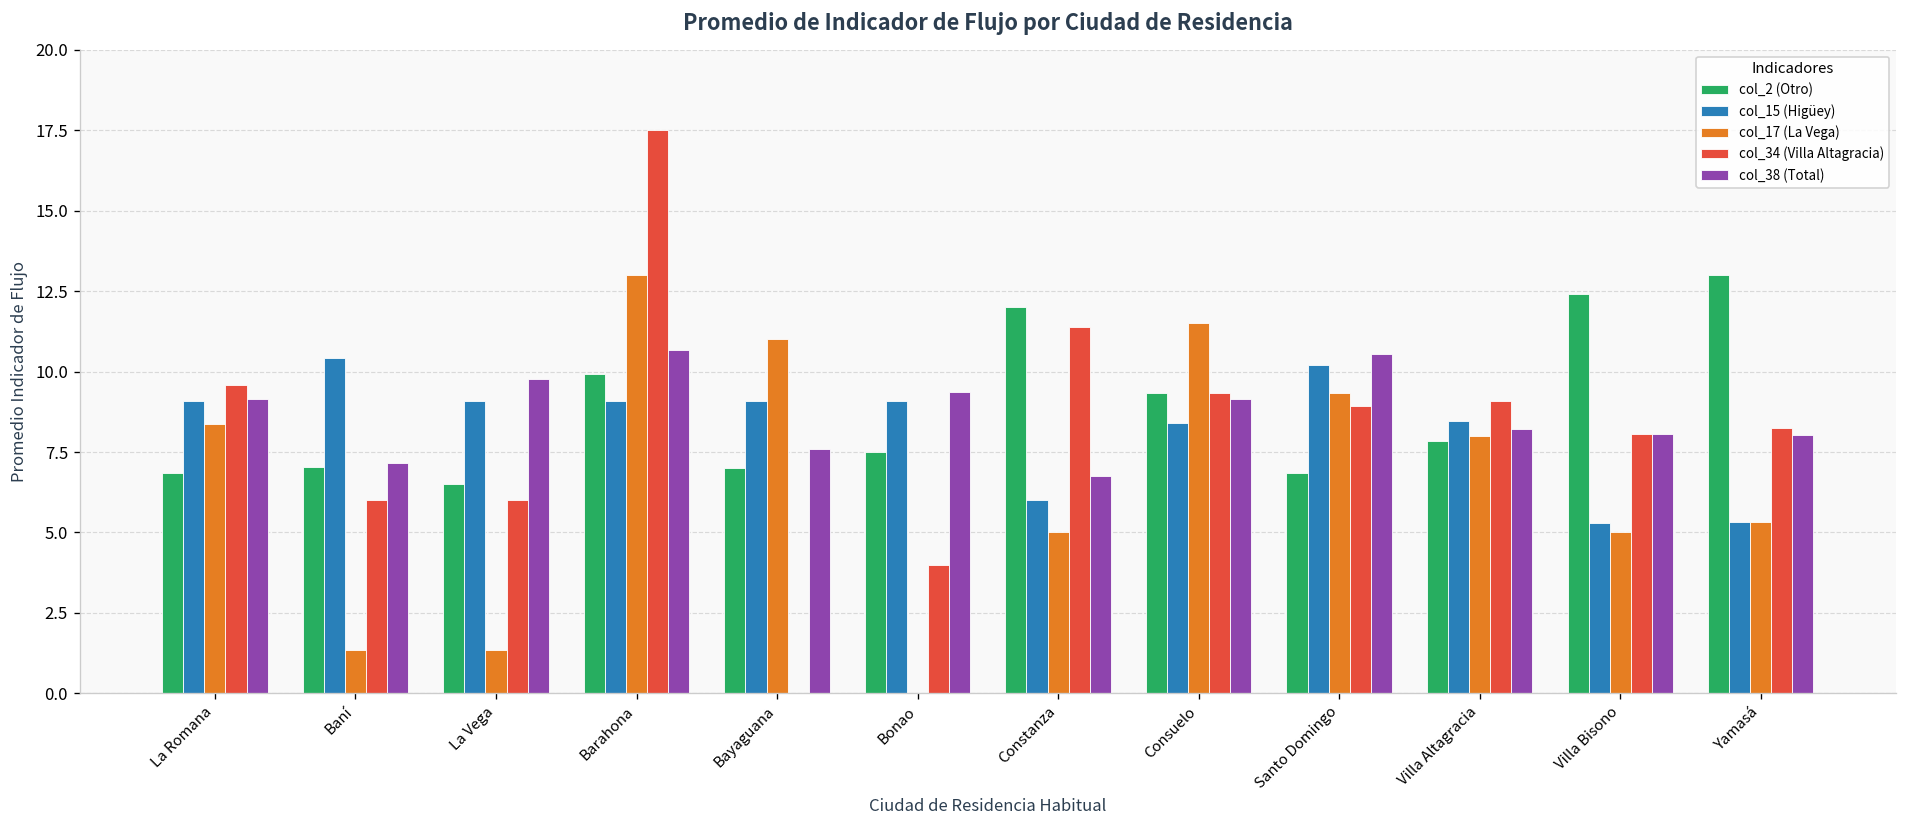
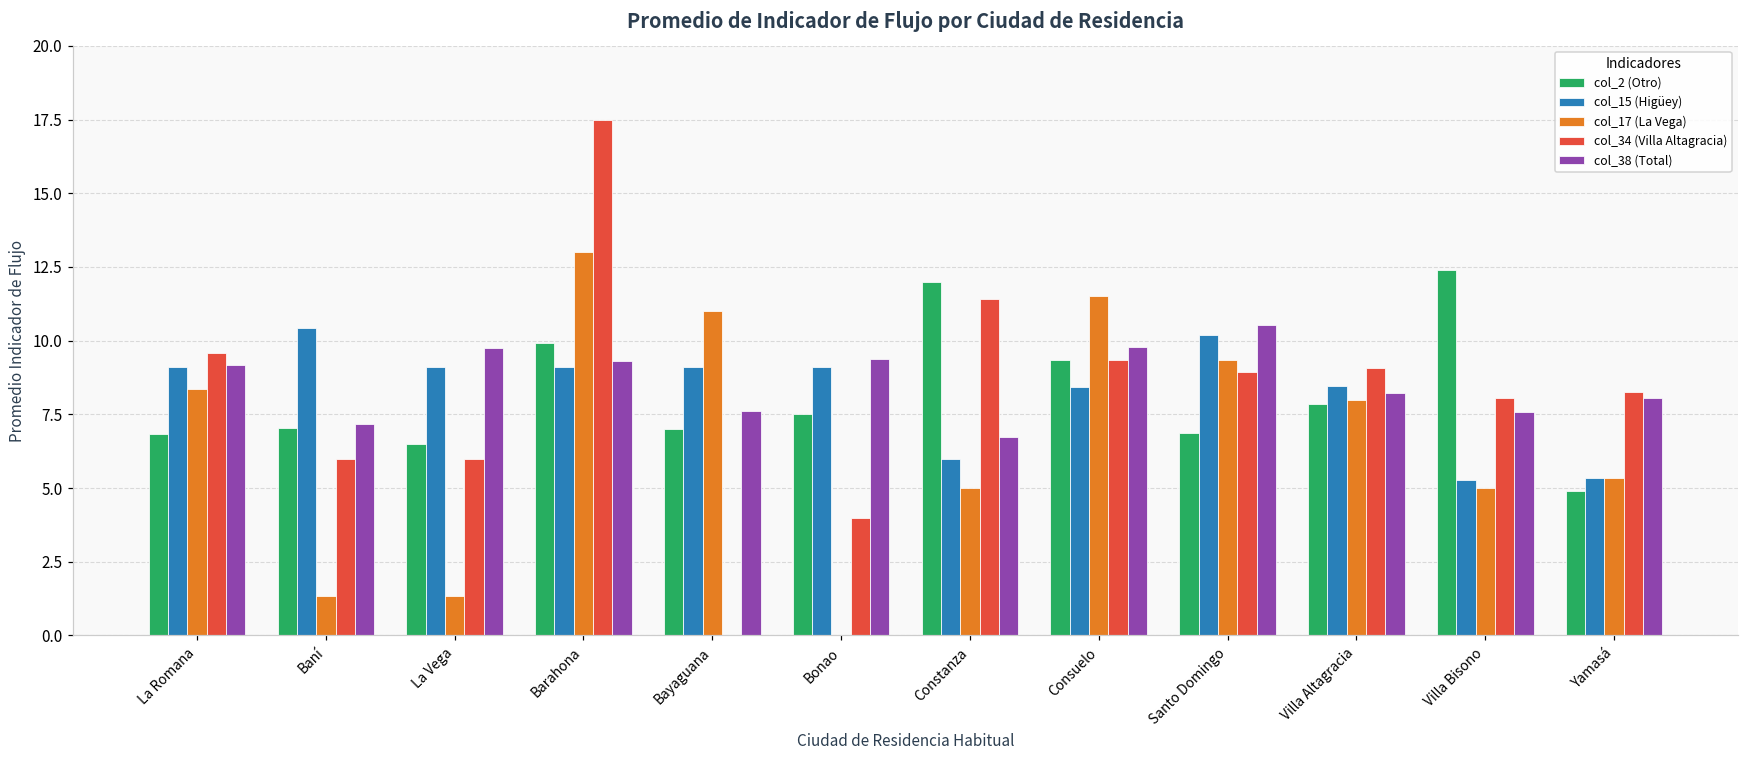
  {
    "col_2 (Otro)": {
      "La Romana": 6.8,
      "Baní": 7.0,
      "La Vega": 6.5,
      "Barahona": 9.9,
      "Bayaguana": 7.0,
      "Bonao": 7.5,
      "Constanza": 12.0,
      "Consuelo": 9.3,
      "Santo Domingo": 6.9,
      "Villa Altagracia": 7.8,
      "Villa Bisono": 12.4,
-     "Yamasá": 13.0
+     "Yamasá": 4.9
    },
    "col_15 (Higüey)": {
      "La Romana": 9.1,
      "Baní": 10.4,
      "La Vega": 9.1,
      "Barahona": 9.1,
      "Bayaguana": 9.1,
      "Bonao": 9.1,
      "Constanza": 6.0,
      "Consuelo": 8.4,
      "Santo Domingo": 10.2,
      "Villa Altagracia": 8.5,
      "Villa Bisono": 5.3,
      "Yamasá": 5.3
    },
    "col_38 (Total)": {
      "La Romana": 9.2,
      "Baní": 7.2,
      "La Vega": 9.8,
-     "Barahona": 10.7,
+     "Barahona": 9.3,
      "Bayaguana": 7.6,
      "Bonao": 9.4,
      "Constanza": 6.7,
-     "Consuelo": 9.2,
+     "Consuelo": 9.8,
      "Santo Domingo": 10.5,
      "Villa Altagracia": 8.2,
-     "Villa Bisono": 8.1,
+     "Villa Bisono": 7.6,
      "Yamasá": 8.0
    }
  }
